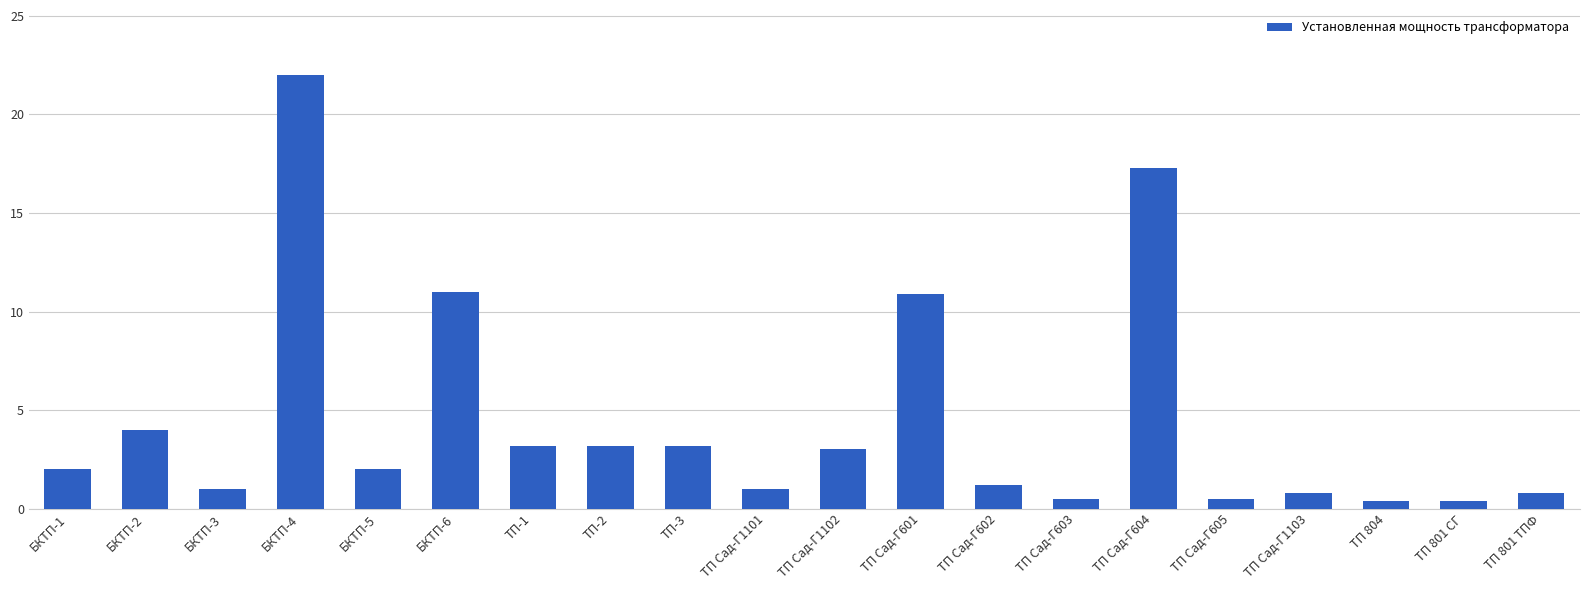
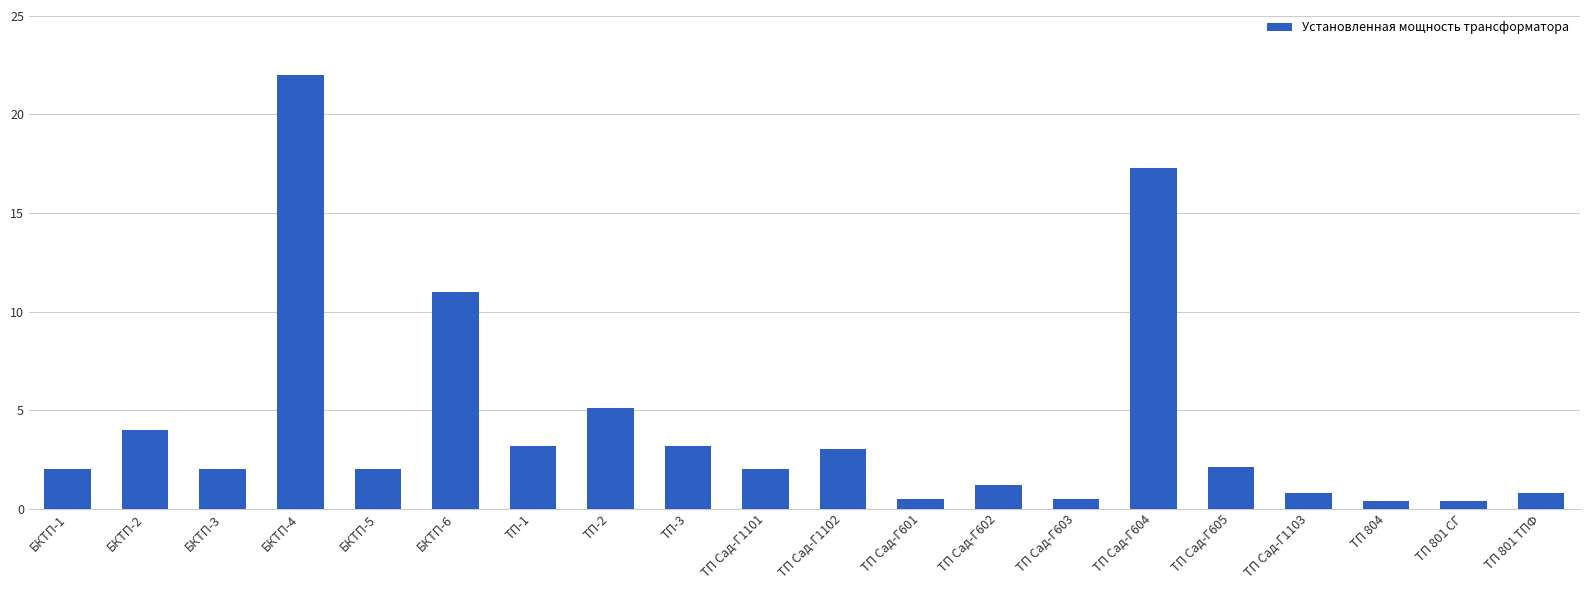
  {
    "БКТП-1": 2.0,
    "БКТП-2": 4.0,
-   "БКТП-3": 1,
+   "БКТП-3": 2,
    "БКТП-4": 22.0,
    "БКТП-5": 2.0,
    "БКТП-6": 11.0,
    "ТП-1": 3.2,
-   "ТП-2": 3.2,
+   "ТП-2": 5.1,
    "ТП-3": 3.2,
-   "ТП Сад-Г1101": 1,
+   "ТП Сад-Г1101": 2,
    "ТП Сад-Г1102": 3.0,
-   "ТП Сад-Г601": 10.9,
+   "ТП Сад-Г601": 0.5,
    "ТП Сад-Г602": 1.2,
    "ТП Сад-Г603": 0.5,
    "ТП Сад-Г604": 17.3,
-   "ТП Сад-Г605": 0.5,
+   "ТП Сад-Г605": 2.1,
    "ТП Сад-Г1103": 0.8,
    "ТП 804": 0.4,
    "ТП 801 СГ": 0.4,
    "ТП 801 ТПФ": 0.8
  }
